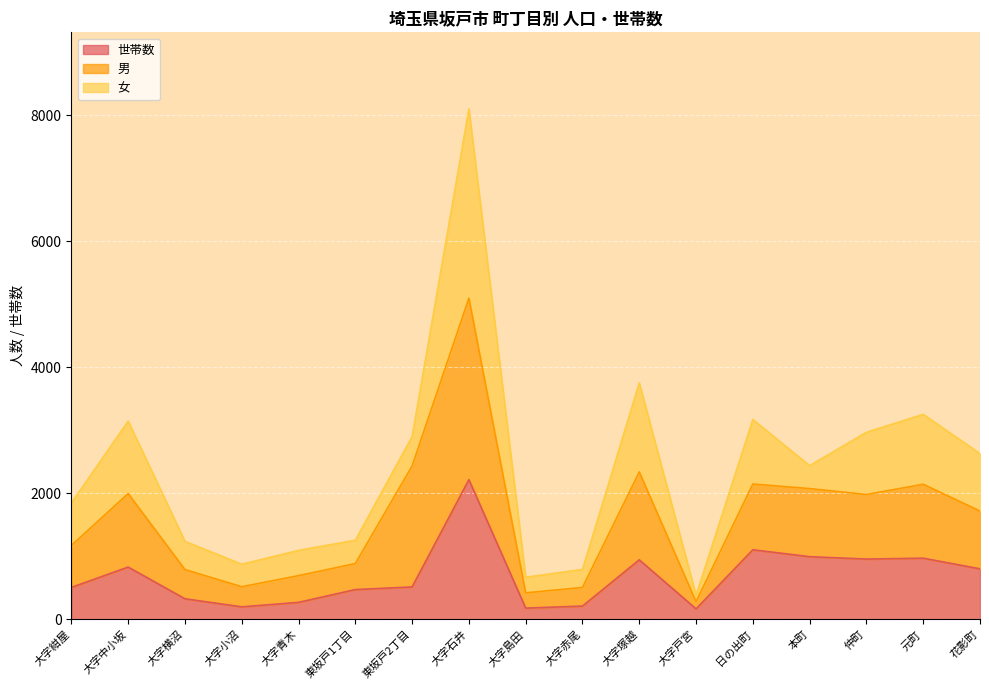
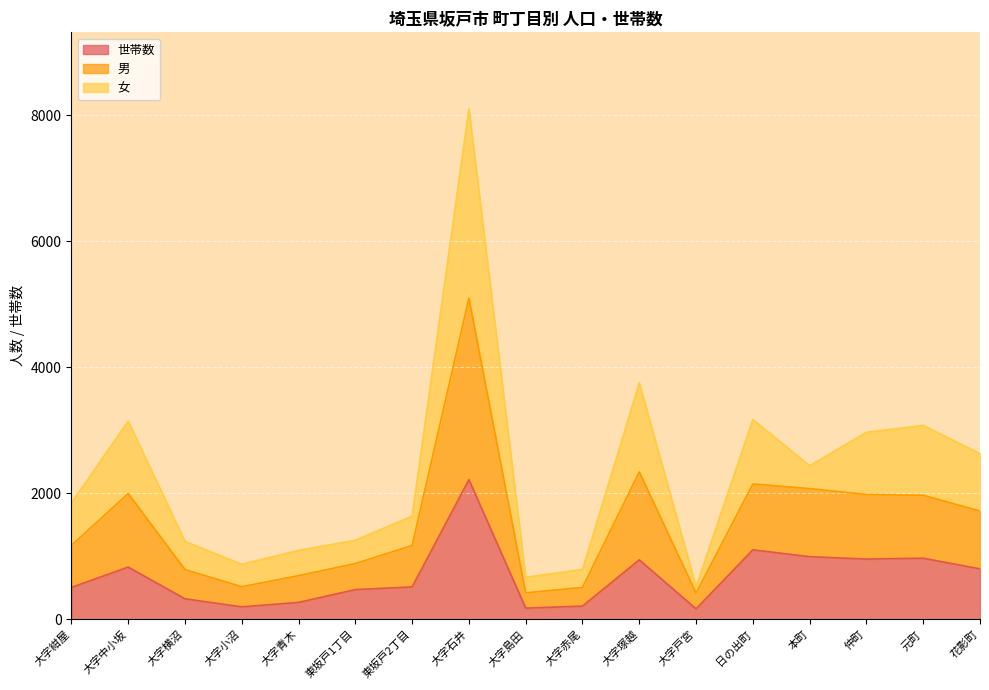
  {
    "世帯数": {
      "大字紺屋": 500,
      "大字中小坂": 800,
      "大字横沼": 300,
      "大字小沼": 200,
      "大字青木": 300,
      "東坂戸1丁目": 500,
      "東坂戸2丁目": 500,
      "大字石井": 2200,
      "大字島田": 200,
      "大字赤尾": 200,
      "大字塚越": 900,
      "大字戸宮": 200,
      "日の出町": 1100,
      "本町": 1000,
      "仲町": 1000,
      "元町": 1000,
      "花影町": 800
    },
    "男": {
      "大字紺屋": 700,
      "大字中小坂": 1200,
      "大字横沼": 500,
      "大字小沼": 300,
      "大字青木": 400,
      "東坂戸1丁目": 400,
-     "東坂戸2丁目": 1900,
+     "東坂戸2丁目": 700,
      "大字石井": 2900,
      "大字島田": 200,
      "大字赤尾": 300,
      "大字塚越": 1400,
-     "大字戸宮": 100,
+     "大字戸宮": 300,
      "日の出町": 1000,
      "本町": 1100,
      "仲町": 1000,
-     "元町": 1200,
+     "元町": 1000,
      "花影町": 900
    },
    "女": {
      "大字紺屋": 700,
      "大字中小坂": 1200,
      "大字横沼": 400,
      "大字小沼": 400,
      "大字青木": 400,
      "東坂戸1丁目": 400,
      "東坂戸2丁目": 500,
      "大字石井": 3000,
      "大字島田": 200,
      "大字赤尾": 300,
      "大字塚越": 1400,
      "大字戸宮": 100,
      "日の出町": 1000,
      "本町": 400,
      "仲町": 1000,
      "元町": 1100,
      "花影町": 900
    }
  }
